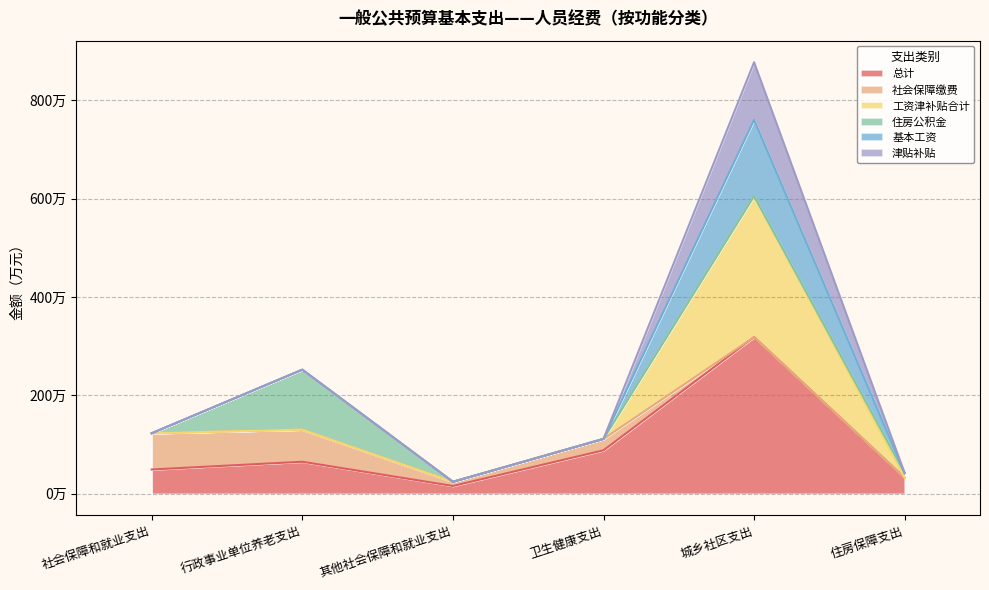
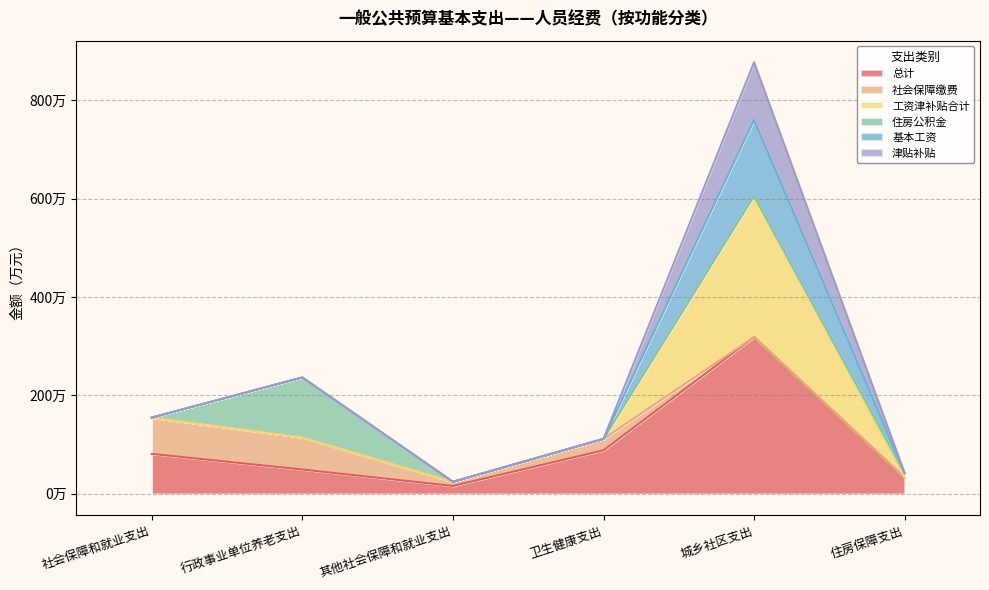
  {
    "总计": {
-     "社会保障和就业支出": "50万",
-     "行政事业单位养老支出": "70万",
+     "社会保障和就业支出": "80万",
+     "行政事业单位养老支出": "50万",
      "其他社会保障和就业支出": "20万",
      "卫生健康支出": "90万"
    }
  }
